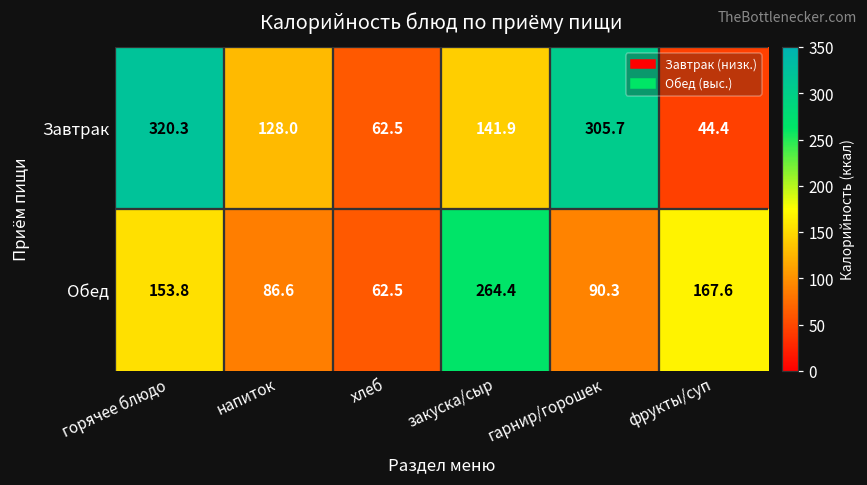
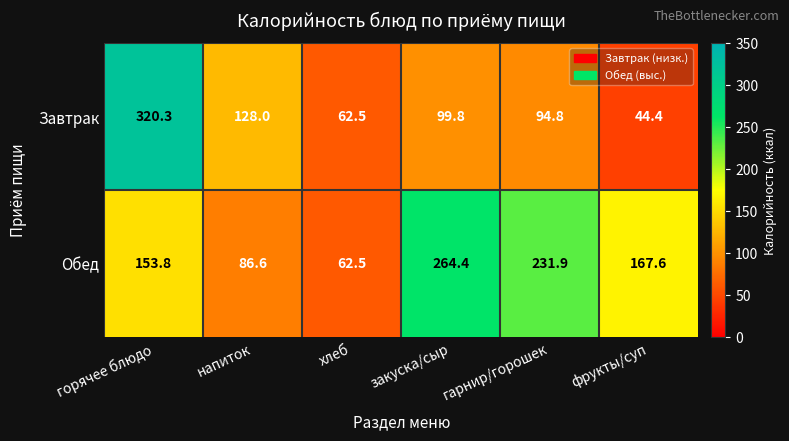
  {
    "Завтрак": {
      "горячее блюдо": 320.3,
      "напиток": 128.0,
      "хлеб": 62.5,
-     "закуска/сыр": 141.9,
-     "гарнир/горошек": 305.7,
+     "закуска/сыр": 99.8,
+     "гарнир/горошек": 94.8,
      "фрукты/суп": 44.4
    },
    "Обед": {
      "горячее блюдо": 153.8,
      "напиток": 86.6,
      "хлеб": 62.5,
      "закуска/сыр": 264.4,
-     "гарнир/горошек": 90.3,
+     "гарнир/горошек": 231.9,
      "фрукты/суп": 167.6
    }
  }
